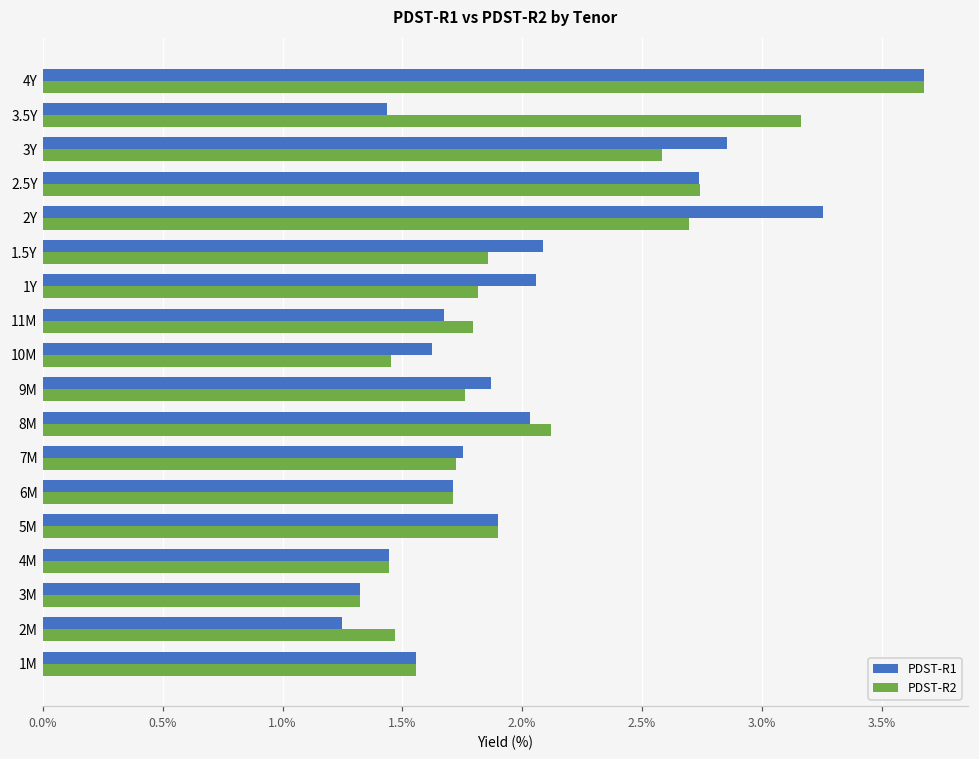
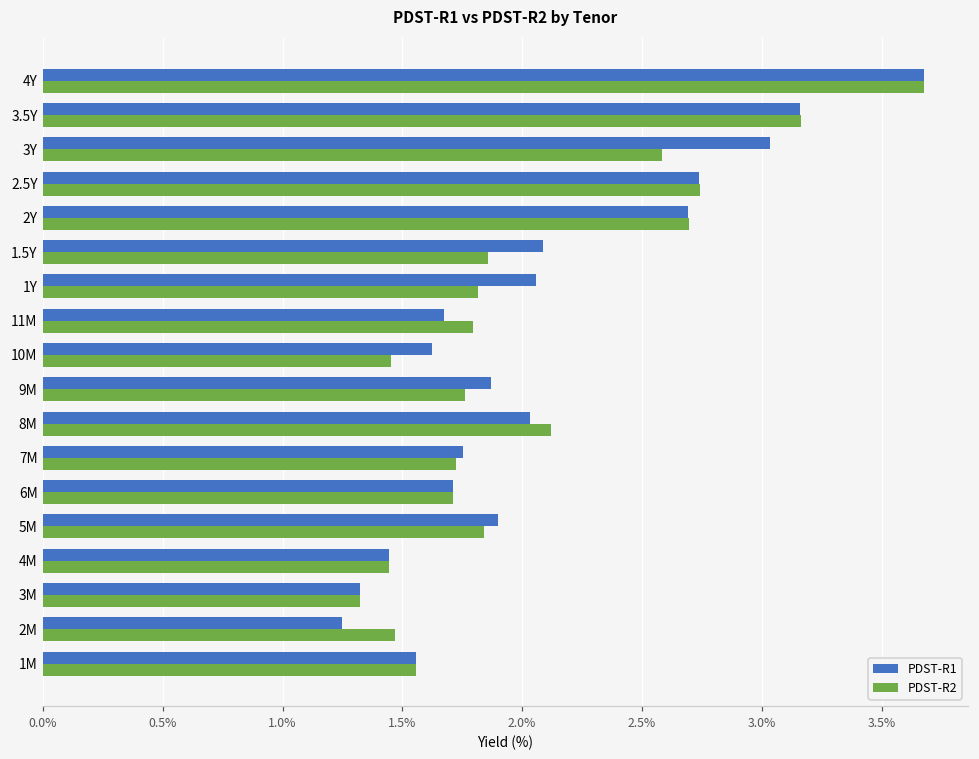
  {
    "PDST-R1": {
      "4Y": "3.68%",
-     "3.5Y": "1.44%",
-     "3Y": "2.86%",
+     "3.5Y": "3.16%",
+     "3Y": "3.03%",
      "2.5Y": "2.74%",
-     "2Y": "3.26%",
+     "2Y": "2.69%",
      "1.5Y": "2.09%",
      "1Y": "2.06%",
      "11M": "1.67%",
      "10M": "1.63%",
      "9M": "1.87%",
      "8M": "2.03%",
      "7M": "1.75%",
      "6M": "1.71%",
      "5M": "1.90%",
      "4M": "1.44%",
      "3M": "1.32%",
      "2M": "1.25%",
      "1M": "1.56%"
    },
    "PDST-R2": {
      "4Y": "3.68%",
      "3.5Y": "3.16%",
      "3Y": "2.58%",
      "2.5Y": "2.74%",
      "2Y": "2.70%",
      "1.5Y": "1.86%",
      "1Y": "1.82%",
      "11M": "1.80%",
      "10M": "1.45%",
      "9M": "1.76%",
      "8M": "2.12%",
      "7M": "1.72%",
      "6M": "1.71%",
-     "5M": "1.90%",
+     "5M": "1.84%",
      "4M": "1.44%",
      "3M": "1.32%",
      "2M": "1.47%",
      "1M": "1.56%"
    }
  }
